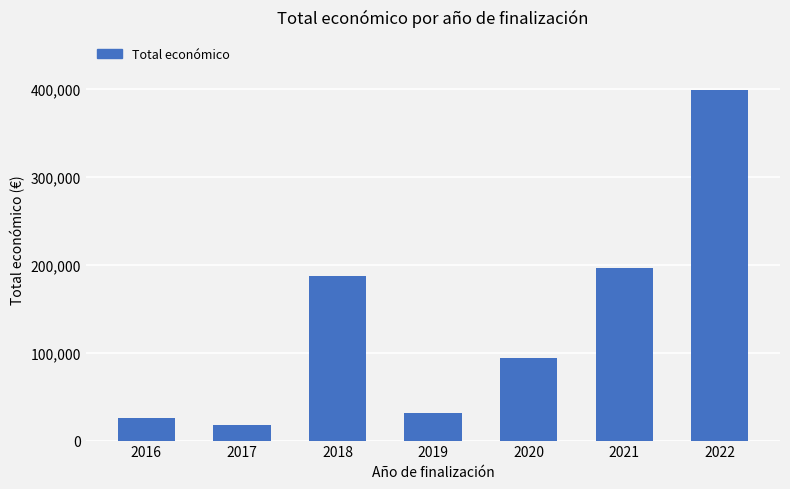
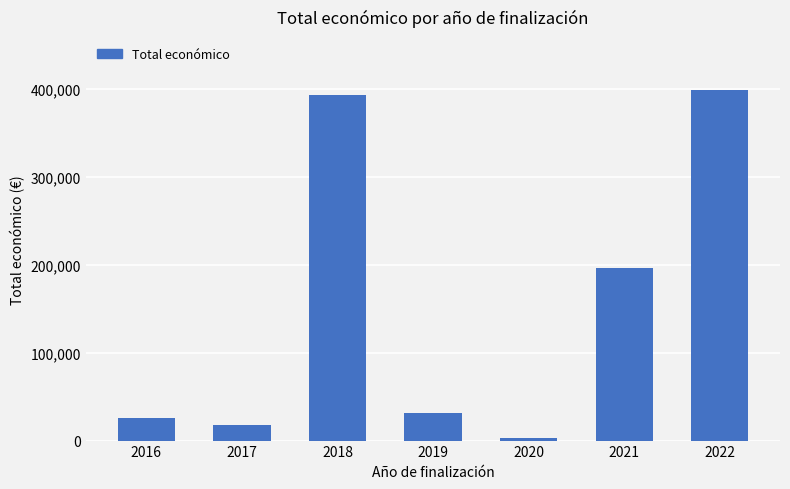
  {
    "2016": "30,000",
    "2017": "20,000",
-   "2018": "190,000",
+   "2018": "390,000",
    "2019": "30,000",
-   "2020": "90,000",
+   "2020": "0",
    "2021": "200,000",
    "2022": "400,000"
  }
